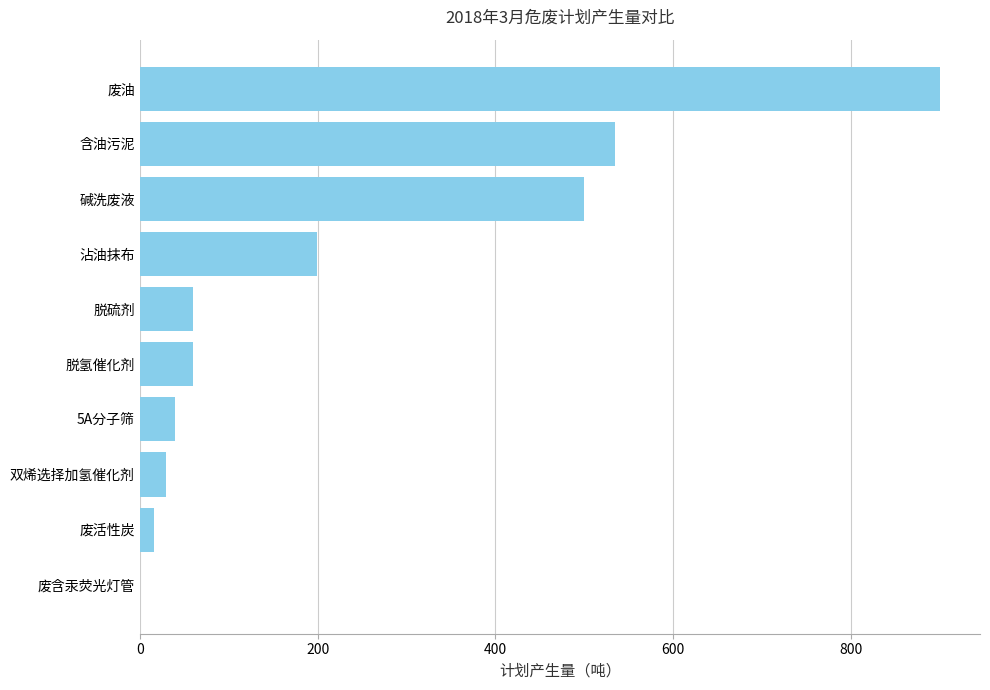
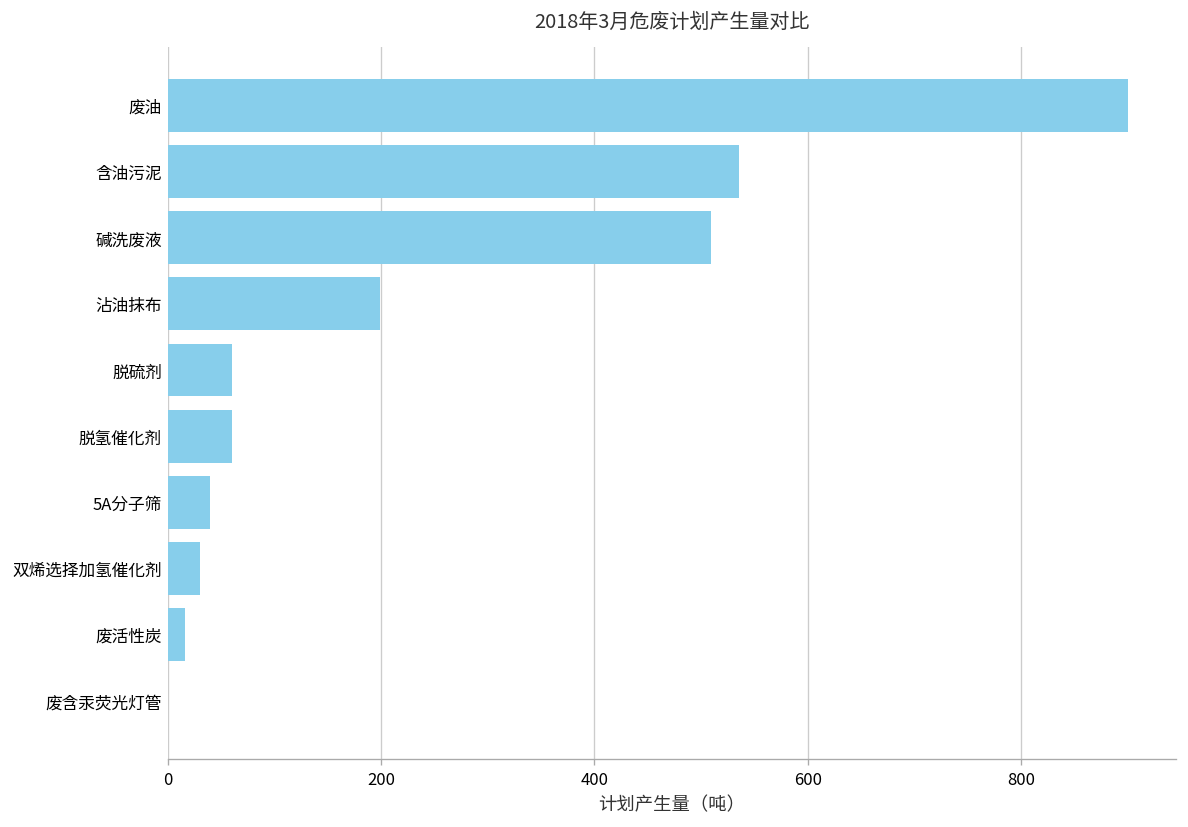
  {
    "废油": 900,
    "含油污泥": 540,
-   "碱洗废液": 500,
+   "碱洗废液": 510,
    "沾油抹布": 200,
    "脱硫剂": 60,
    "脱氢催化剂": 60,
    "5A分子筛": 40,
    "双烯选择加氢催化剂": 30,
    "废活性炭": 20
  }
